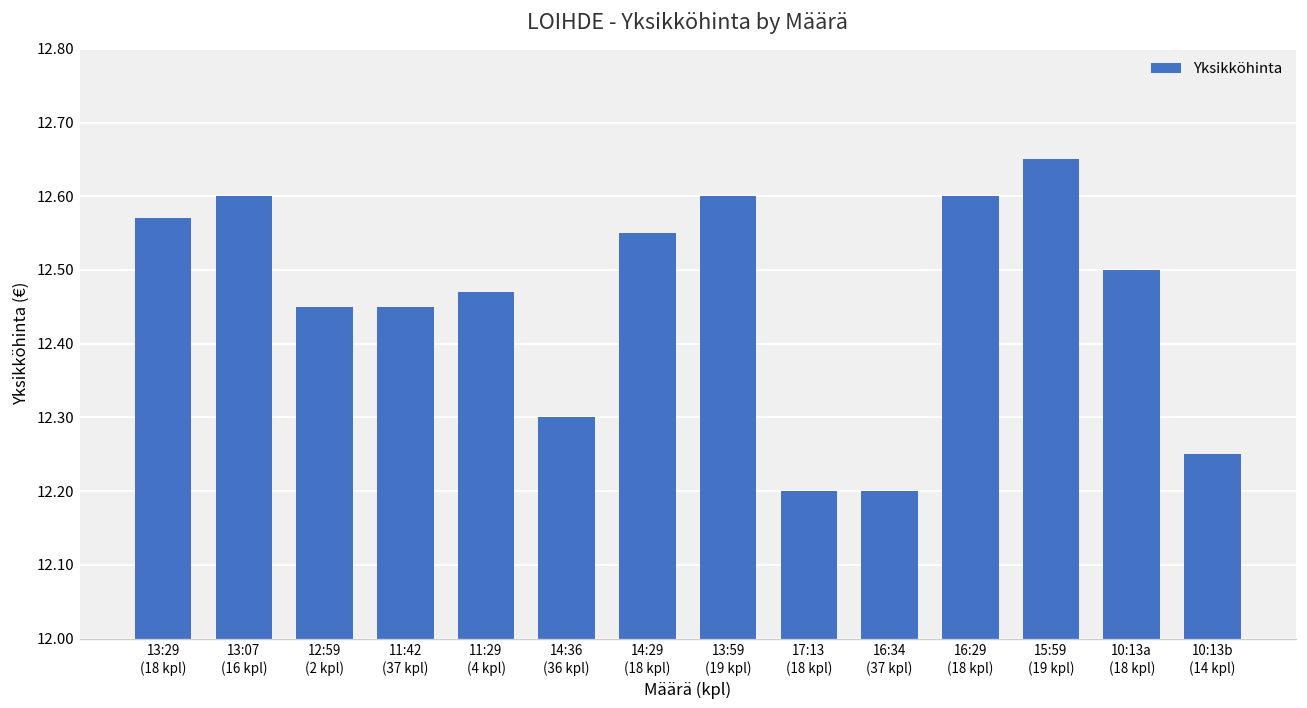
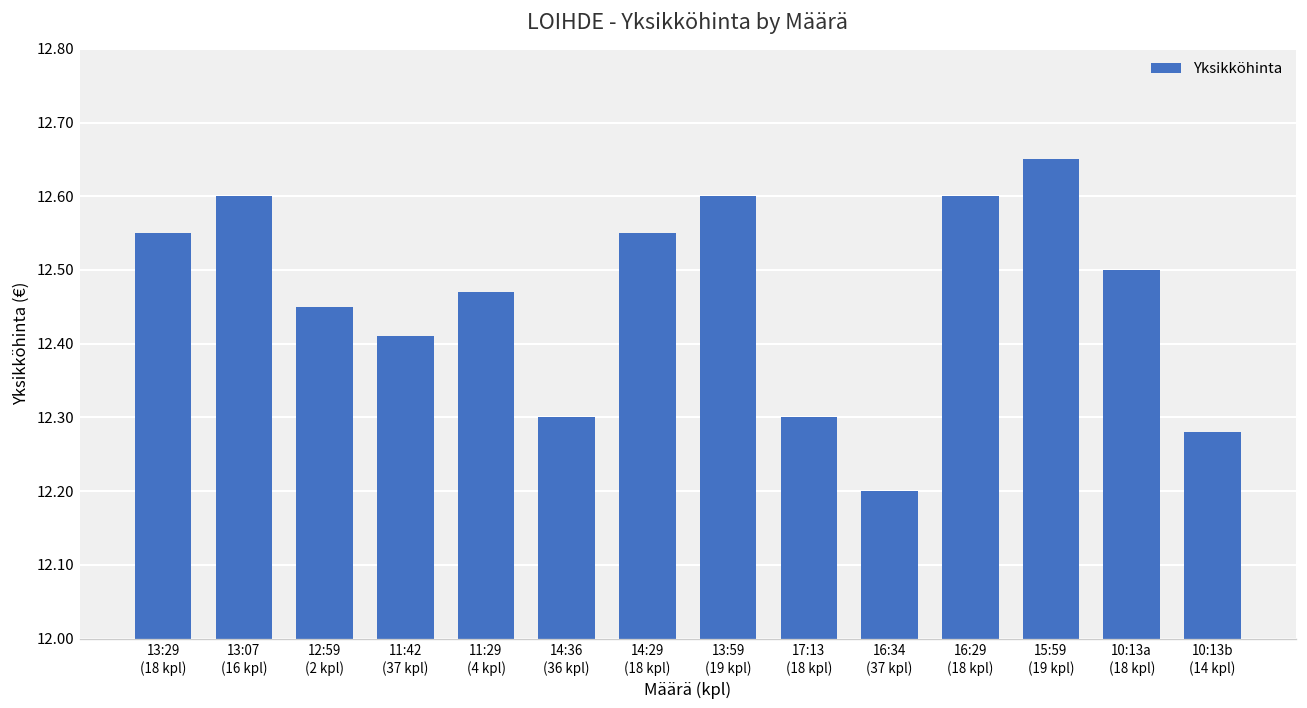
  {
-   "13:29 (18 kpl)": 12.57,
+   "13:29 (18 kpl)": 12.55,
    "13:07 (16 kpl)": 12.60,
    "12:59 (2 kpl)": 12.45,
-   "11:42 (37 kpl)": 12.45,
+   "11:42 (37 kpl)": 12.41,
    "11:29 (4 kpl)": 12.47,
    "14:36 (36 kpl)": 12.30,
    "14:29 (18 kpl)": 12.55,
    "13:59 (19 kpl)": 12.60,
-   "17:13 (18 kpl)": 12.2,
+   "17:13 (18 kpl)": 12.3,
    "16:34 (37 kpl)": 12.20,
    "16:29 (18 kpl)": 12.60,
    "15:59 (19 kpl)": 12.65,
    "10:13a (18 kpl)": 12.50,
-   "10:13b (14 kpl)": 12.25
+   "10:13b (14 kpl)": 12.28
  }
